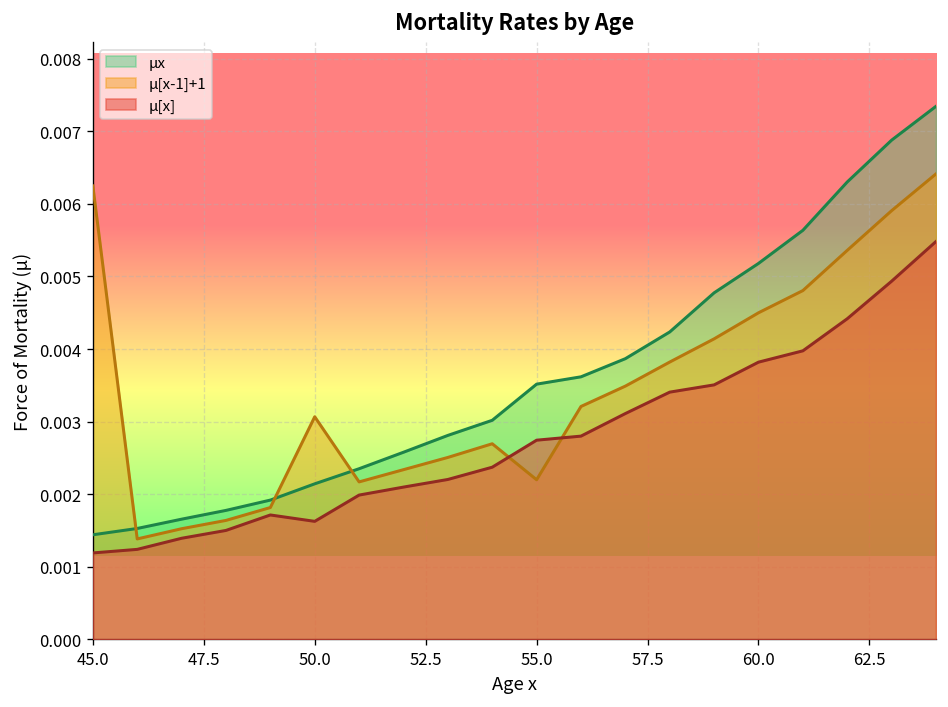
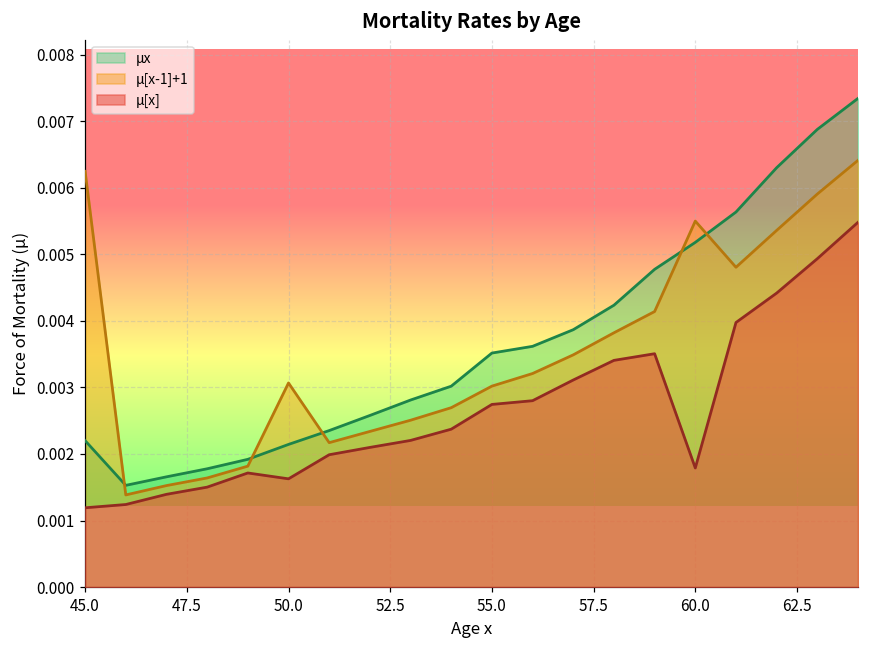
  {
    "μx": {
-     "45.0": 0.0014,
+     "45.0": 0.0022,
      "50.0": 0.0021,
      "55.0": 0.0035,
      "60.0": 0.0052
    },
    "μ[x-1]+1": {
      "45.0": 0.0062,
      "50.0": 0.0031,
-     "55.0": 0.0022,
-     "60.0": 0.0045
+     "55.0": 0.0030,
+     "60.0": 0.0055
    },
    "μ[x]": {
      "45.0": 0.0012,
      "50.0": 0.0016,
      "55.0": 0.0027,
-     "60.0": 0.0038
+     "60.0": 0.0018
    }
  }
